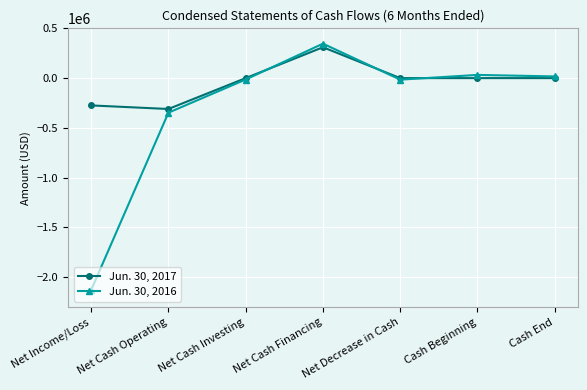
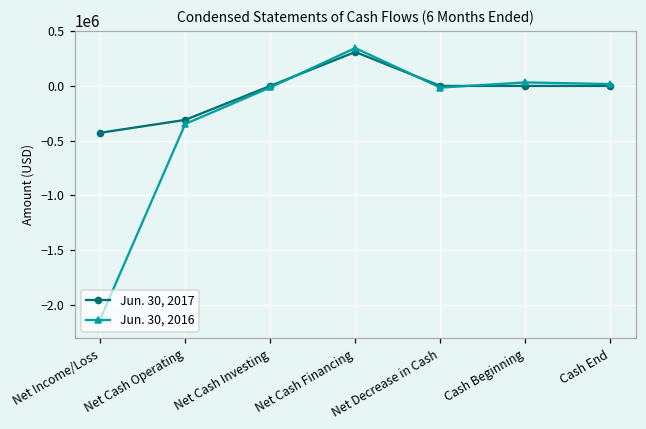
  {
    "Jun. 30, 2017": {
-     "Net Income/Loss": -300000,
+     "Net Income/Loss": -400000,
      "Net Cash Operating": -300000,
      "Net Cash Financing": 300000,
      "Cash Beginning": 0
    },
    "Jun. 30, 2016": {
      "Net Cash Operating": -300000,
      "Net Cash Financing": 300000,
      "Cash Beginning": 0
    }
  }
